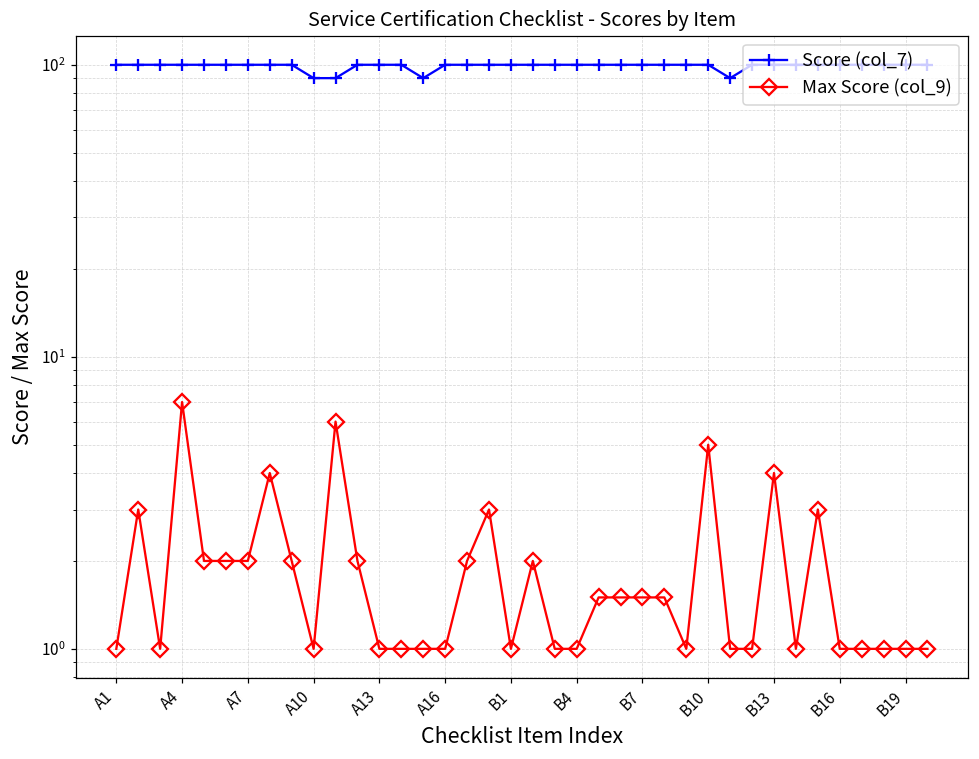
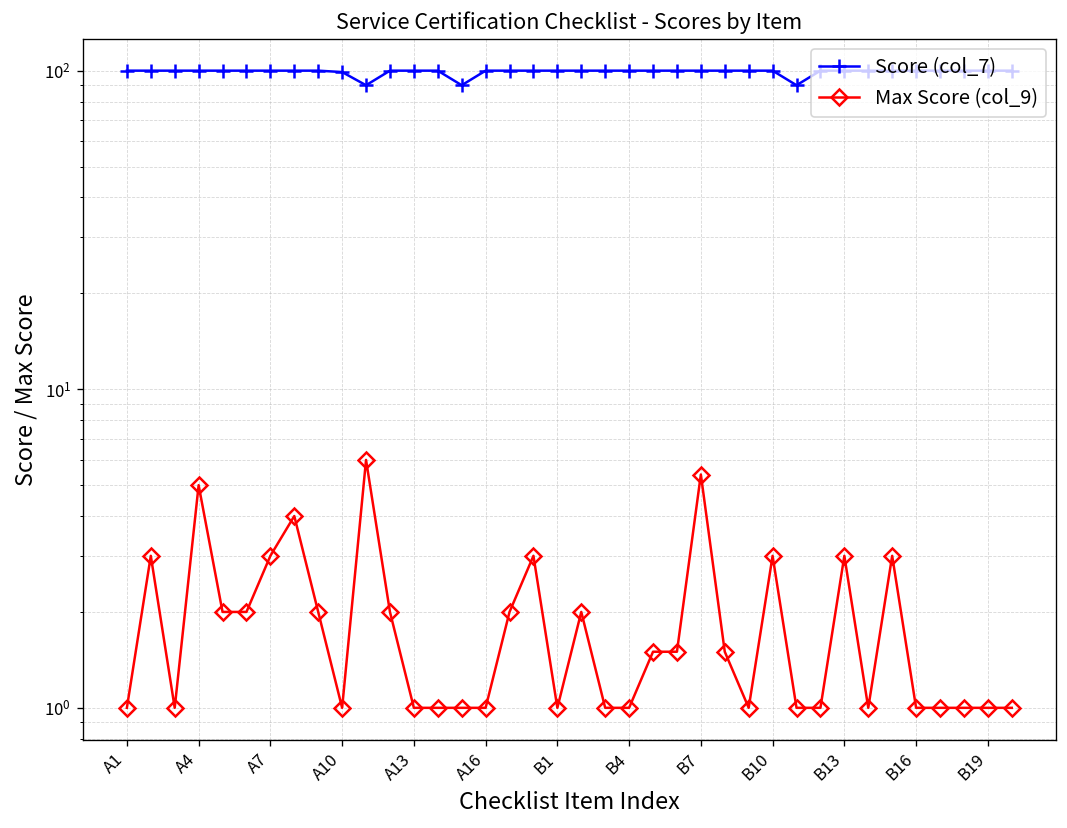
  {
    "Score (col_7)": {
      "A1": 100,
      "A4": 100,
      "A7": 100,
-     "A10": 90,
+     "A10": 99,
      "A13": 100,
      "A16": 100,
      "B1": 100,
      "B4": 100,
      "B7": 100,
      "B10": 100
    },
    "Max Score (col_9)": {
      "A1": 1.0,
-     "A4": 7,
-     "A7": 2,
+     "A4": 5,
+     "A7": 3,
      "A10": 1.0,
      "A13": 1.0,
      "A16": 1.0,
      "B1": 1.0,
      "B4": 1.0,
-     "B7": 1.5,
-     "B10": 5,
-     "B13": 4,
+     "B7": 5.4,
+     "B10": 3,
+     "B13": 3,
      "B16": 1.0,
      "B19": 1.0
    }
  }
